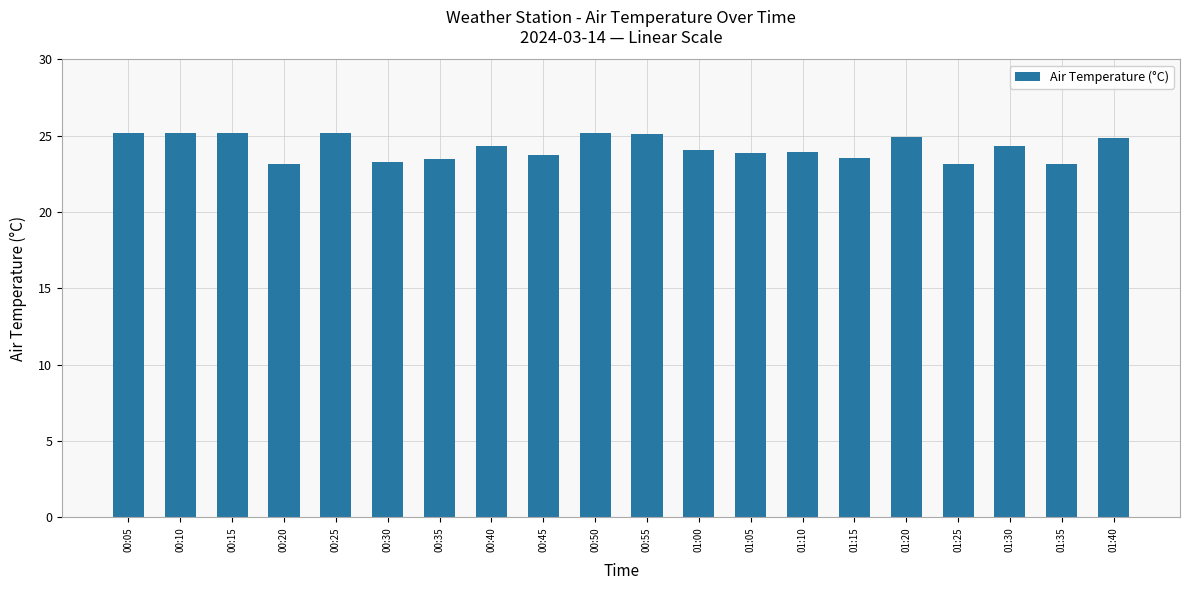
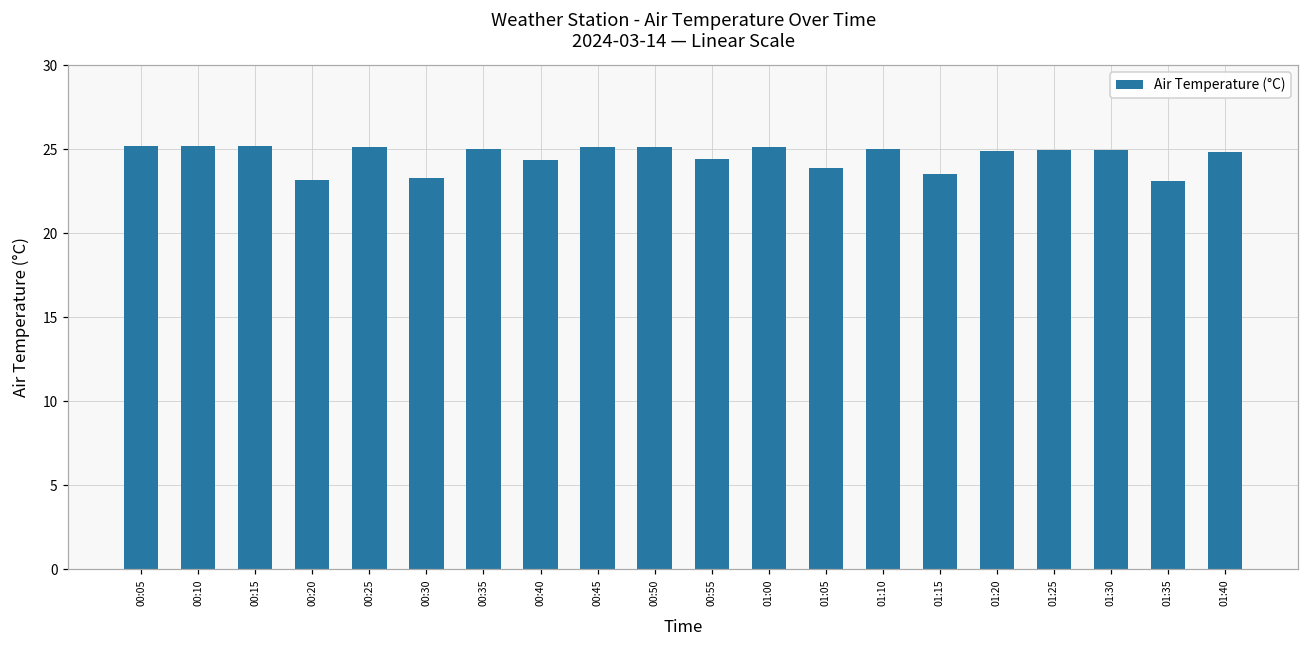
  {
    "00:05": 25.2,
    "00:10": 25.2,
    "00:15": 25.2,
    "00:20": 23.1,
    "00:25": 25.1,
    "00:30": 23.3,
-   "00:35": 23.5,
+   "00:35": 25.0,
    "00:40": 24.3,
-   "00:45": 23.7,
+   "00:45": 25.1,
    "00:50": 25.1,
-   "00:55": 25.1,
-   "01:00": 24.1,
+   "00:55": 24.4,
+   "01:00": 25.1,
    "01:05": 23.9,
-   "01:10": 24.0,
+   "01:10": 25.0,
    "01:15": 23.5,
    "01:20": 24.9,
-   "01:25": 23.2,
-   "01:30": 24.3,
+   "01:25": 25.0,
+   "01:30": 25.0,
    "01:35": 23.1,
    "01:40": 24.8
  }
